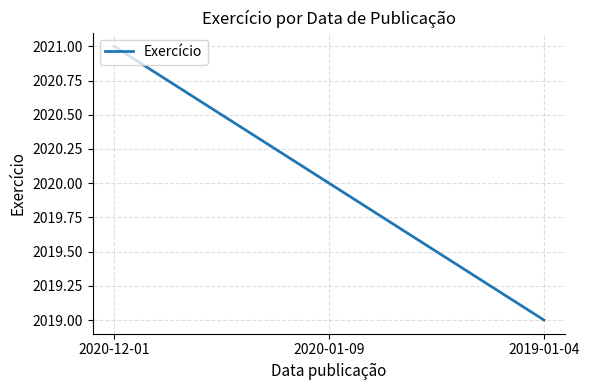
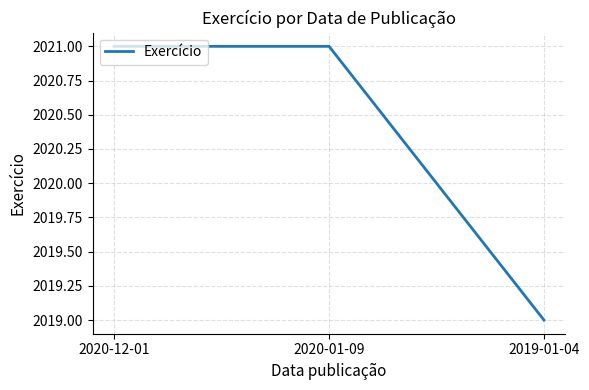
  {
-   "2020-01-09": 2020,
+   "2020-01-09": 2021,
    "2019-01-04": 2019
  }
